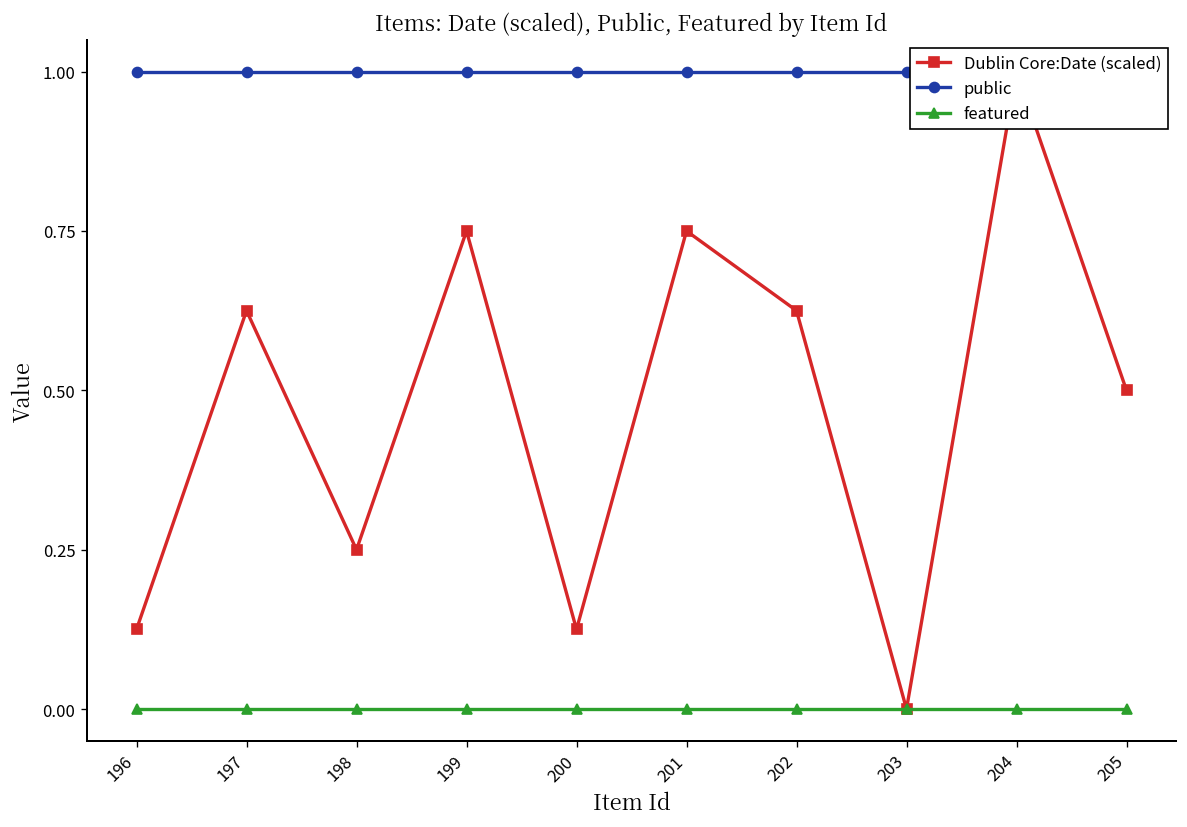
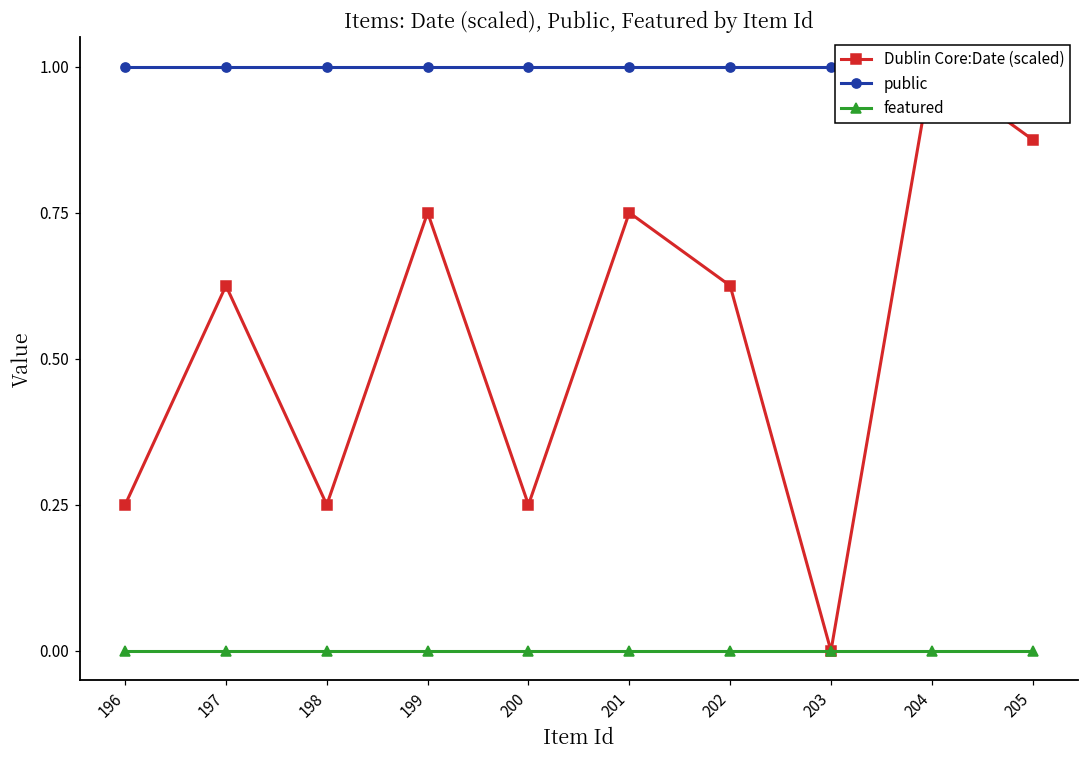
  {
    "Dublin Core:Date (scaled)": {
-     "196": 0.13,
+     "196": 0.25,
      "197": 0.63,
      "198": 0.25,
      "199": 0.75,
-     "200": 0.13,
+     "200": 0.25,
      "201": 0.75,
      "202": 0.63,
-     "205": 0.50
+     "205": 0.88
    },
    "public": {
      "196": 1.00,
      "197": 1.00,
      "198": 1.00,
      "199": 1.00,
      "200": 1.00,
      "201": 1.00,
      "202": 1.00,
      "203": 1.00
    },
    "featured": {
      "196": 0.00,
      "197": 0.00,
      "198": 0.00,
      "199": 0.00,
      "200": 0.00,
      "201": 0.00,
      "202": 0.00,
      "204": 0.00,
      "205": 0.00
    }
  }
